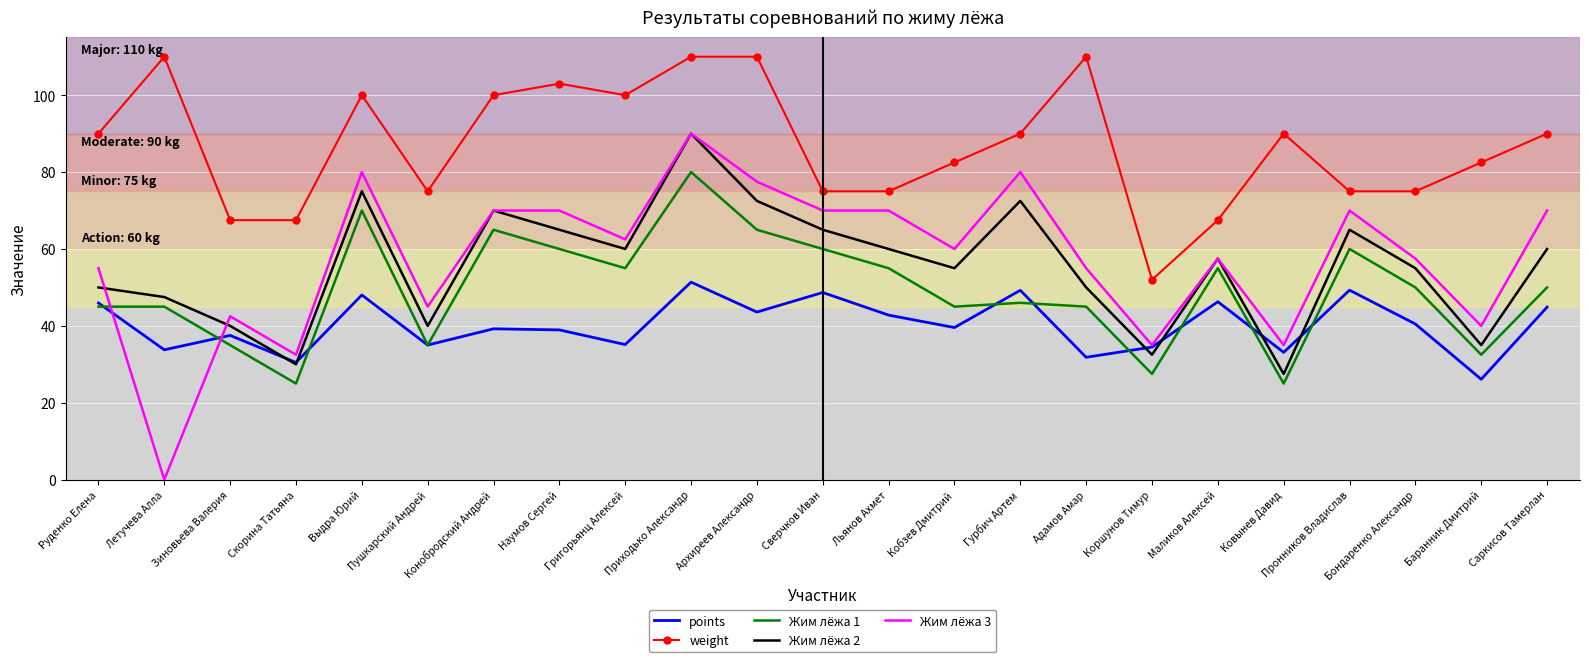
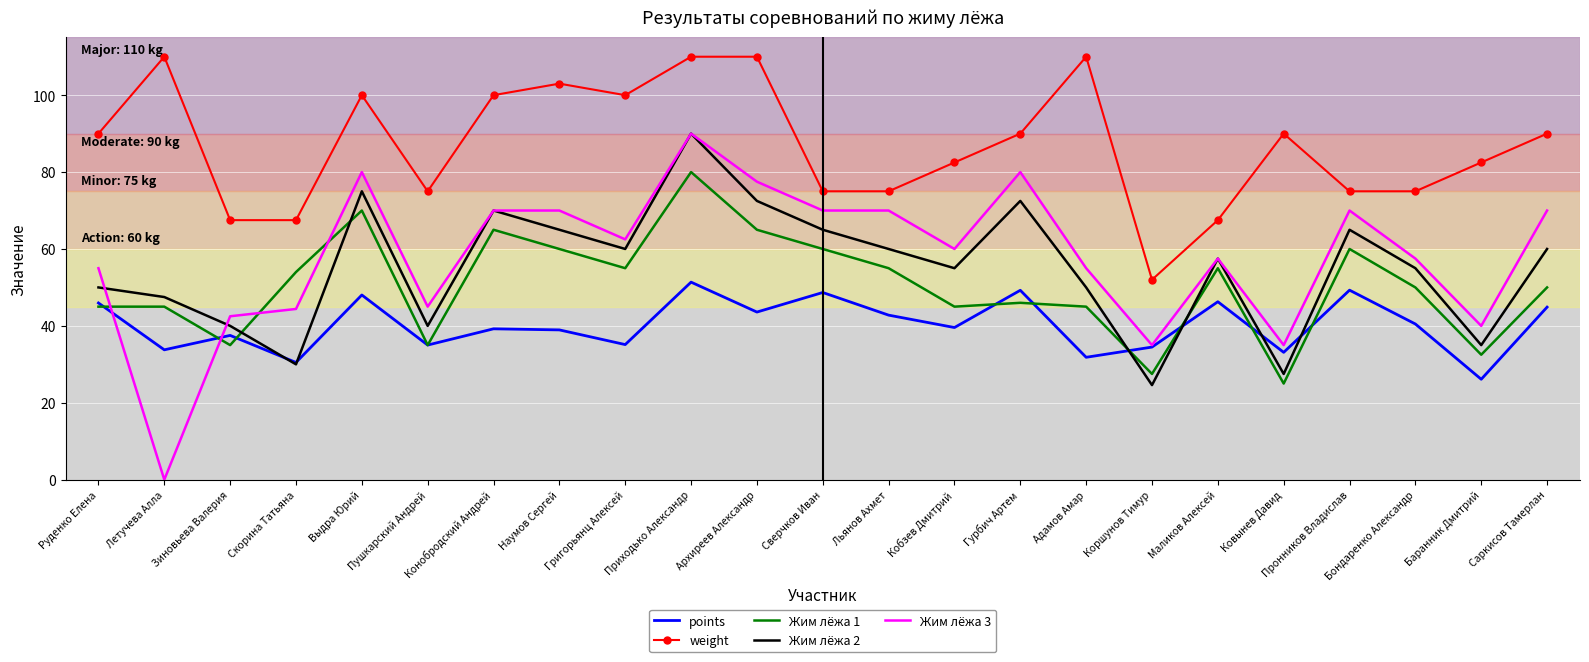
  {
    "points": {
      "Руденко Елена": 46,
      "Летучева Алла": 34,
      "Зиновьева Валерия": 38,
      "Выдра Юрий": 48,
      "Конобродский Андрей": 39,
      "Наумов Сергей": 39,
      "Григорьянц Алексей": 35,
      "Приходько Александр": 51,
      "Архиреев Александр": 44,
      "Сверчков Иван": 49,
      "Льянов Ахмет": 43,
      "Кобзев Дмитрий": 40,
      "Гурбич Артем": 49,
      "Адамов Амар": 32,
      "Маликов Алексей": 46,
      "Ковынев Давид": 33,
      "Пронников Владислав": 49,
      "Бондаренко Александр": 40,
      "Баранник Дмитрий": 26,
      "Саркисов Тамерлан": 45
    },
    "weight": {
      "Руденко Елена": 90,
      "Летучева Алла": 110
    },
    "Жим лёжа 1": {
      "Руденко Елена": 45,
      "Летучева Алла": 45,
      "Зиновьева Валерия": 35,
-     "Скорина Татьяна": 25,
+     "Скорина Татьяна": 54,
      "Выдра Юрий": 70,
      "Конобродский Андрей": 65,
      "Наумов Сергей": 60,
      "Григорьянц Алексей": 55,
      "Приходько Александр": 80,
      "Архиреев Александр": 65,
      "Сверчков Иван": 60,
      "Льянов Ахмет": 55,
      "Кобзев Дмитрий": 45,
      "Гурбич Артем": 46,
      "Адамов Амар": 45,
      "Коршунов Тимур": 28,
      "Маликов Алексей": 55,
      "Ковынев Давид": 25,
      "Пронников Владислав": 60,
      "Бондаренко Александр": 50,
      "Баранник Дмитрий": 33,
      "Саркисов Тамерлан": 50
    },
    "Жим лёжа 2": {
      "Руденко Елена": 50,
      "Летучева Алла": 48,
      "Зиновьева Валерия": 40,
      "Выдра Юрий": 75,
      "Пушкарский Андрей": 40,
      "Наумов Сергей": 65,
      "Григорьянц Алексей": 60,
      "Архиреев Александр": 73,
      "Сверчков Иван": 65,
      "Льянов Ахмет": 60,
      "Кобзев Дмитрий": 55,
      "Гурбич Артем": 73,
      "Адамов Амар": 50,
-     "Коршунов Тимур": 33,
+     "Коршунов Тимур": 25,
      "Ковынев Давид": 28,
      "Пронников Владислав": 65,
      "Бондаренко Александр": 55,
      "Баранник Дмитрий": 35,
      "Саркисов Тамерлан": 60
    },
    "Жим лёжа 3": {
      "Летучева Алла": 0,
      "Зиновьева Валерия": 43,
-     "Скорина Татьяна": 33,
+     "Скорина Татьяна": 44,
      "Выдра Юрий": 80,
      "Пушкарский Андрей": 45,
      "Наумов Сергей": 70,
      "Григорьянц Алексей": 63,
      "Архиреев Александр": 78,
      "Сверчков Иван": 70,
      "Льянов Ахмет": 70,
      "Кобзев Дмитрий": 60,
      "Гурбич Артем": 80,
      "Адамов Амар": 55,
      "Ковынев Давид": 35,
      "Пронников Владислав": 70,
      "Бондаренко Александр": 58,
      "Баранник Дмитрий": 40,
      "Саркисов Тамерлан": 70
    }
  }
